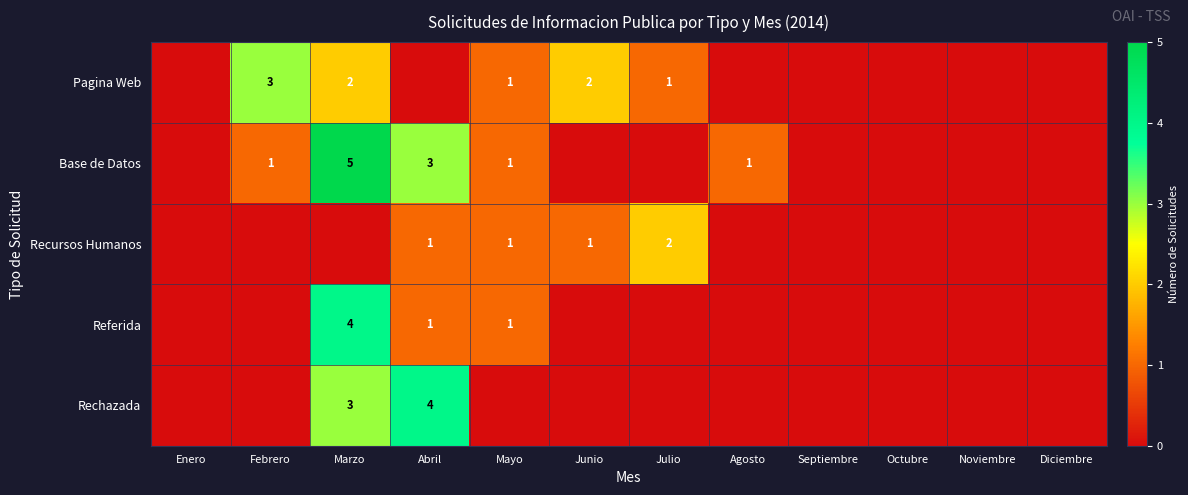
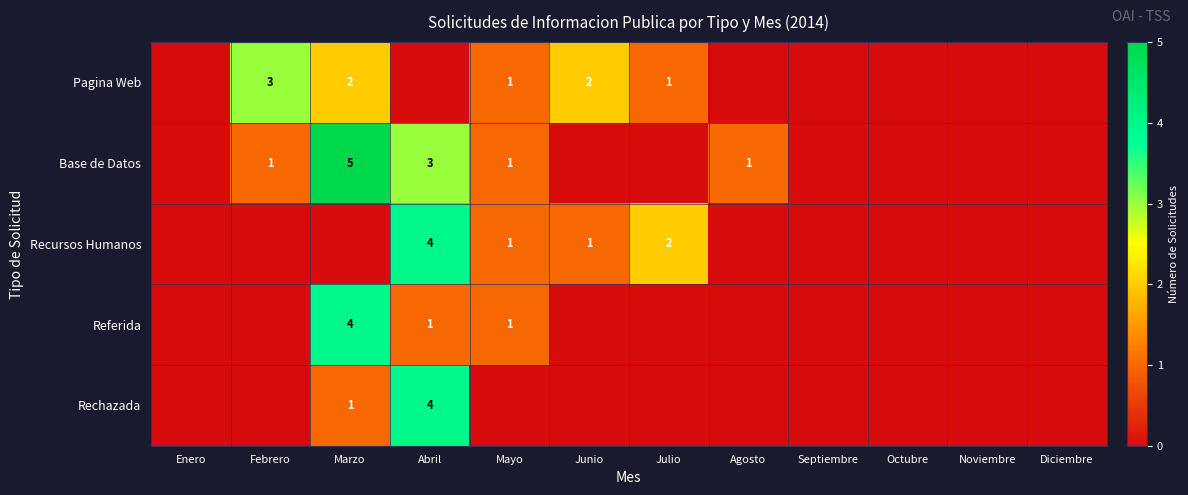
  {
    "Pagina Web": {
      "Febrero": 3,
      "Marzo": 2,
      "Mayo": 1,
      "Junio": 2,
      "Julio": 1
    },
    "Base de Datos": {
      "Febrero": 1,
      "Marzo": 5,
      "Abril": 3,
      "Mayo": 1,
      "Agosto": 1
    },
    "Recursos Humanos": {
-     "Abril": 1,
+     "Abril": 4,
      "Mayo": 1,
      "Junio": 1,
      "Julio": 2
    },
    "Referida": {
      "Marzo": 4,
      "Abril": 1,
      "Mayo": 1
    },
    "Rechazada": {
-     "Marzo": 3,
+     "Marzo": 1,
      "Abril": 4
    }
  }
